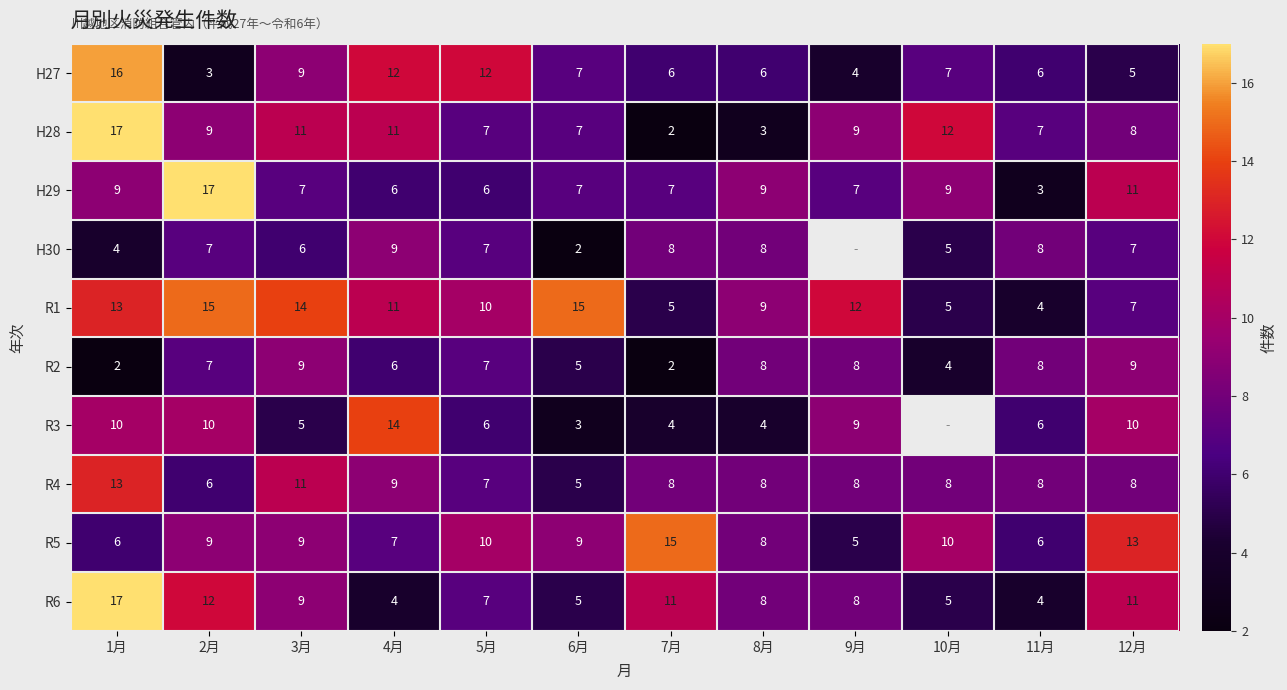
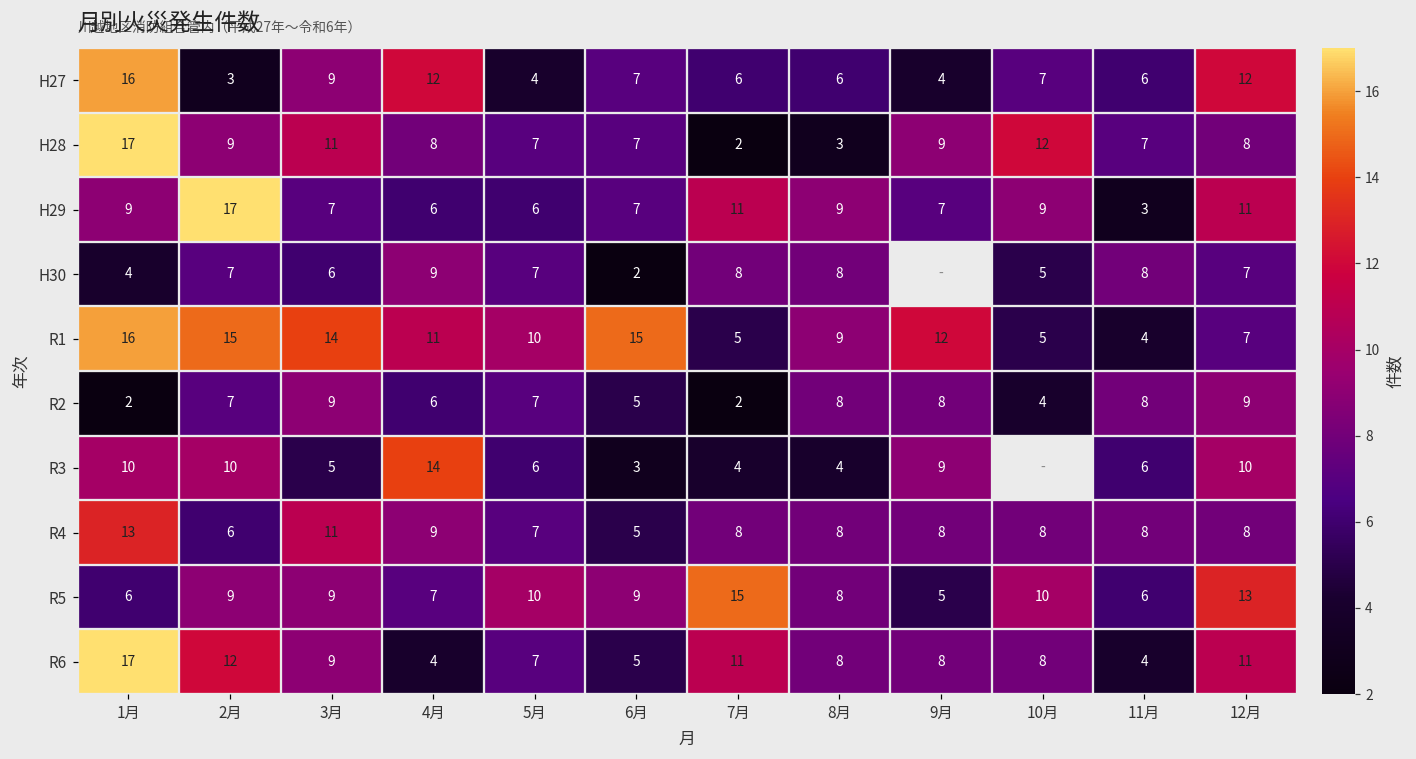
  {
    "H27": {
      "1月": 16,
      "2月": 3,
      "3月": 9,
      "4月": 12,
-     "5月": 12,
+     "5月": 4,
      "6月": 7,
      "7月": 6,
      "8月": 6,
      "9月": 4,
      "10月": 7,
      "11月": 6,
-     "12月": 5
+     "12月": 12
    },
    "H28": {
      "1月": 17,
      "2月": 9,
      "3月": 11,
-     "4月": 11,
+     "4月": 8,
      "5月": 7,
      "6月": 7,
      "7月": 2,
      "8月": 3,
      "9月": 9,
      "10月": 12,
      "11月": 7,
      "12月": 8
    },
    "H29": {
      "1月": 9,
      "2月": 17,
      "3月": 7,
      "4月": 6,
      "5月": 6,
      "6月": 7,
-     "7月": 7,
+     "7月": 11,
      "8月": 9,
      "9月": 7,
      "10月": 9,
      "11月": 3,
      "12月": 11
    },
    "H30": {
      "1月": 4,
      "2月": 7,
      "3月": 6,
      "4月": 9,
      "5月": 7,
      "6月": 2,
      "7月": 8,
      "8月": 8,
      "10月": 5,
      "11月": 8,
      "12月": 7
    },
    "R1": {
-     "1月": 13,
+     "1月": 16,
      "2月": 15,
      "3月": 14,
      "4月": 11,
      "5月": 10,
      "6月": 15,
      "7月": 5,
      "8月": 9,
      "9月": 12,
      "10月": 5,
      "11月": 4,
      "12月": 7
    },
    "R2": {
      "1月": 2,
      "2月": 7,
      "3月": 9,
      "4月": 6,
      "5月": 7,
      "6月": 5,
      "7月": 2,
      "8月": 8,
      "9月": 8,
      "10月": 4,
      "11月": 8,
      "12月": 9
    },
    "R3": {
      "1月": 10,
      "2月": 10,
      "3月": 5,
      "4月": 14,
      "5月": 6,
      "6月": 3,
      "7月": 4,
      "8月": 4,
      "9月": 9,
      "11月": 6,
      "12月": 10
    },
    "R4": {
      "1月": 13,
      "2月": 6,
      "3月": 11,
      "4月": 9,
      "5月": 7,
      "6月": 5,
      "7月": 8,
      "8月": 8,
      "9月": 8,
      "10月": 8,
      "11月": 8,
      "12月": 8
    },
    "R5": {
      "1月": 6,
      "2月": 9,
      "3月": 9,
      "4月": 7,
      "5月": 10,
      "6月": 9,
      "7月": 15,
      "8月": 8,
      "9月": 5,
      "10月": 10,
      "11月": 6,
      "12月": 13
    },
    "R6": {
      "1月": 17,
      "2月": 12,
      "3月": 9,
      "4月": 4,
      "5月": 7,
      "6月": 5,
      "7月": 11,
      "8月": 8,
      "9月": 8,
-     "10月": 5,
+     "10月": 8,
      "11月": 4,
      "12月": 11
    }
  }
